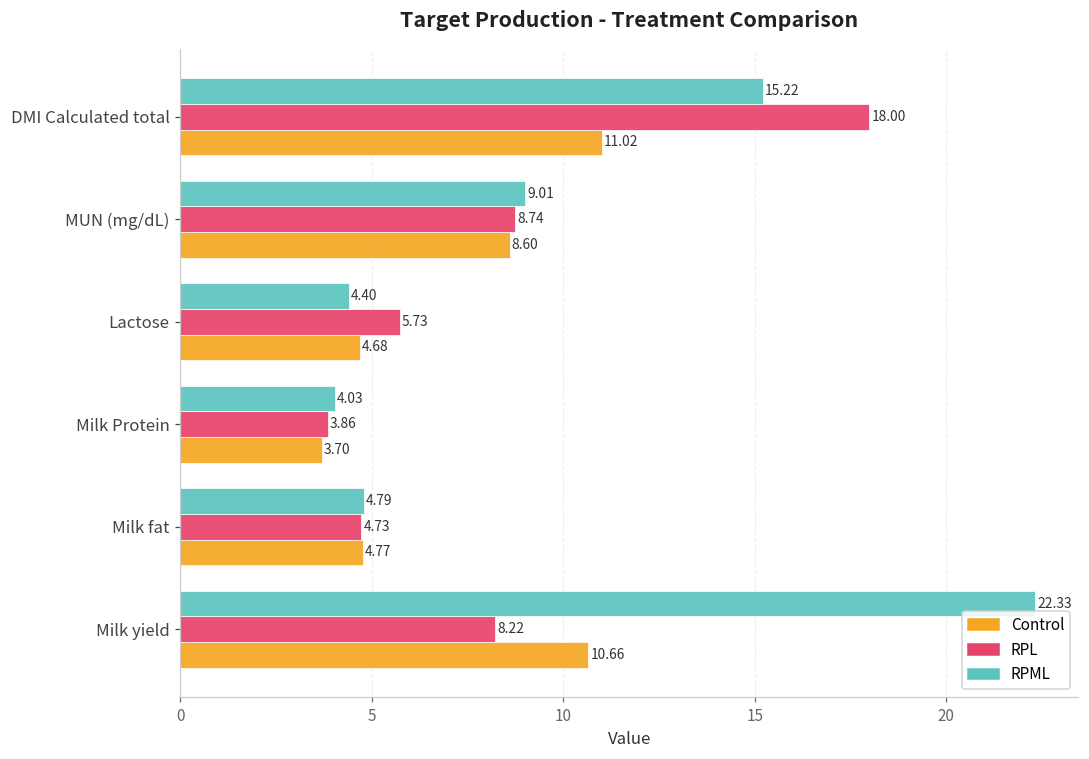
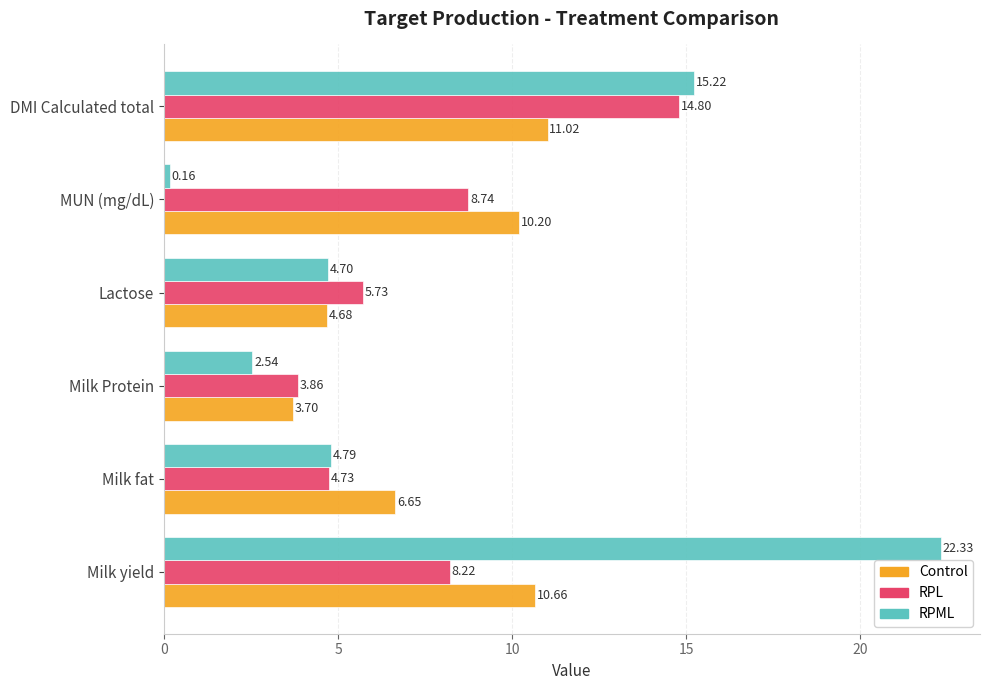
  {
    "Control": {
      "DMI Calculated total": 11.02,
-     "MUN (mg/dL)": 8.60,
+     "MUN (mg/dL)": 10.20,
      "Lactose": 4.68,
      "Milk Protein": 3.70,
-     "Milk fat": 4.77,
+     "Milk fat": 6.65,
      "Milk yield": 10.66
    },
    "RPL": {
-     "DMI Calculated total": 18.00,
+     "DMI Calculated total": 14.80,
      "MUN (mg/dL)": 8.74,
      "Lactose": 5.73,
      "Milk Protein": 3.86,
      "Milk fat": 4.73,
      "Milk yield": 8.22
    },
    "RPML": {
      "DMI Calculated total": 15.22,
-     "MUN (mg/dL)": 9.01,
-     "Lactose": 4.40,
-     "Milk Protein": 4.03,
+     "MUN (mg/dL)": 0.16,
+     "Lactose": 4.70,
+     "Milk Protein": 2.54,
      "Milk fat": 4.79,
      "Milk yield": 22.33
    }
  }
